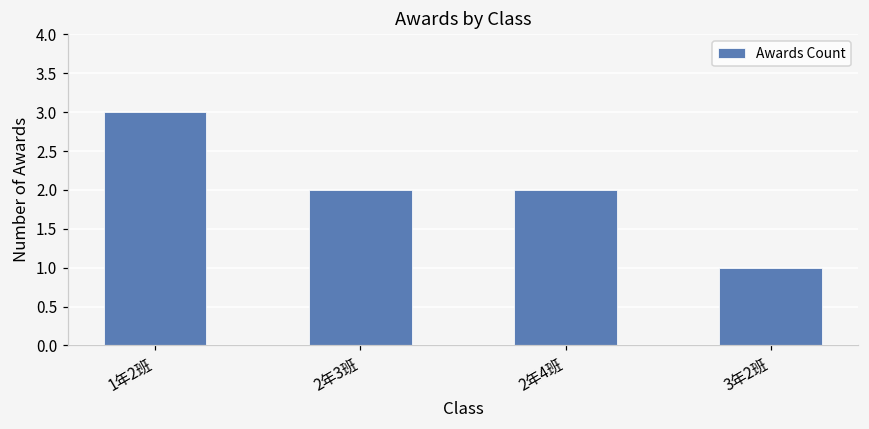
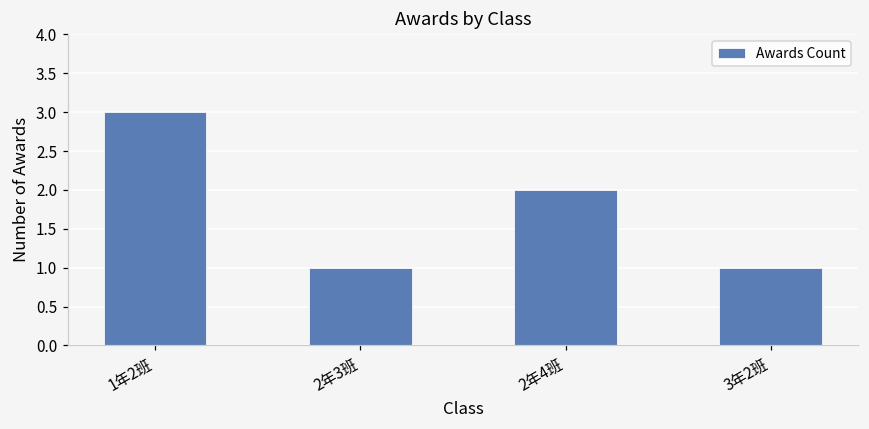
  {
    "1年2班": 3,
-   "2年3班": 2,
+   "2年3班": 1,
    "2年4班": 2,
    "3年2班": 1
  }
